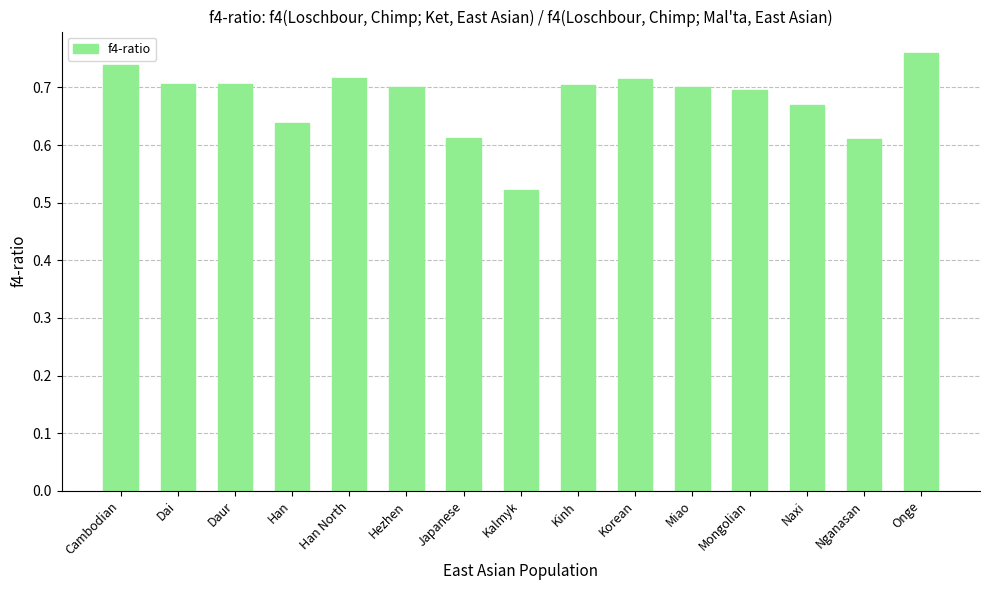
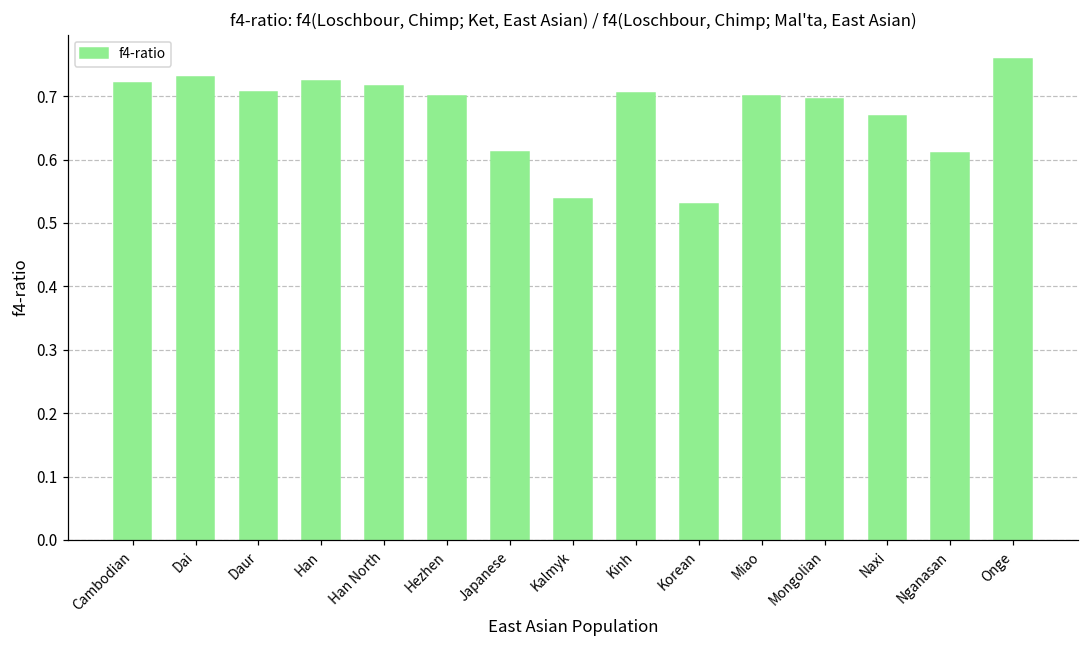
  {
-   "Cambodian": 0.74,
-   "Dai": 0.71,
+   "Cambodian": 0.72,
+   "Dai": 0.73,
    "Daur": 0.71,
-   "Han": 0.64,
+   "Han": 0.72,
    "Han North": 0.72,
    "Hezhen": 0.70,
    "Japanese": 0.61,
-   "Kalmyk": 0.52,
+   "Kalmyk": 0.54,
    "Kinh": 0.70,
-   "Korean": 0.71,
+   "Korean": 0.53,
    "Miao": 0.70,
    "Mongolian": 0.70,
    "Naxi": 0.67,
    "Nganasan": 0.61,
    "Onge": 0.76
  }
